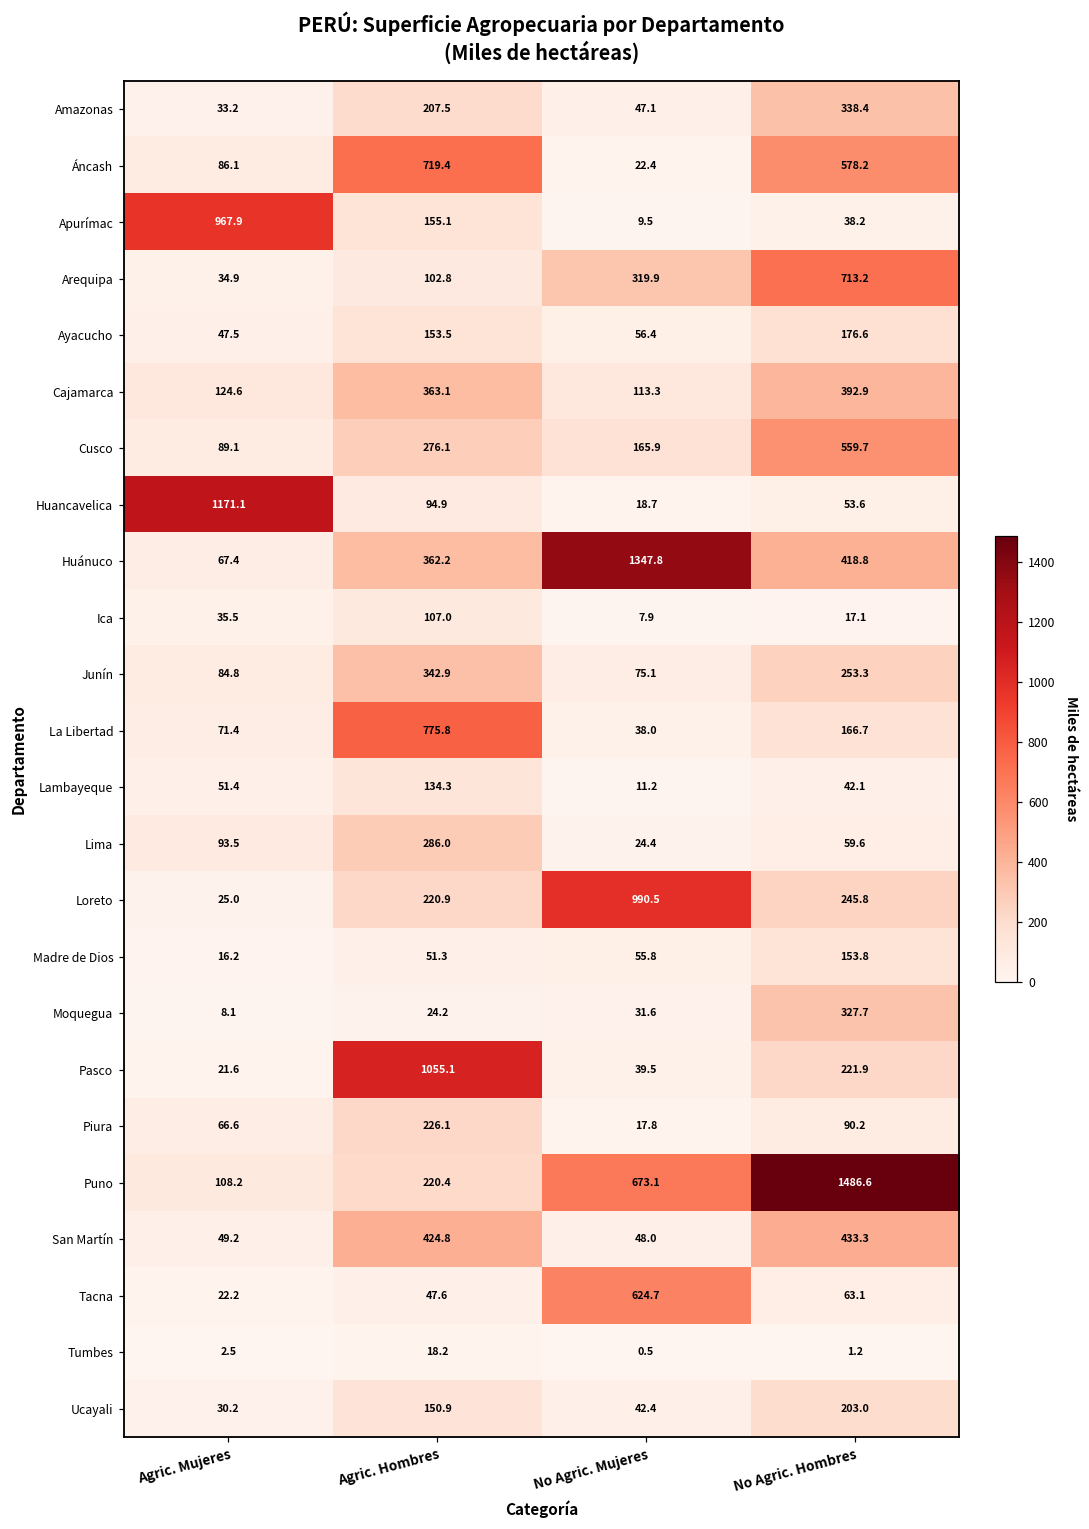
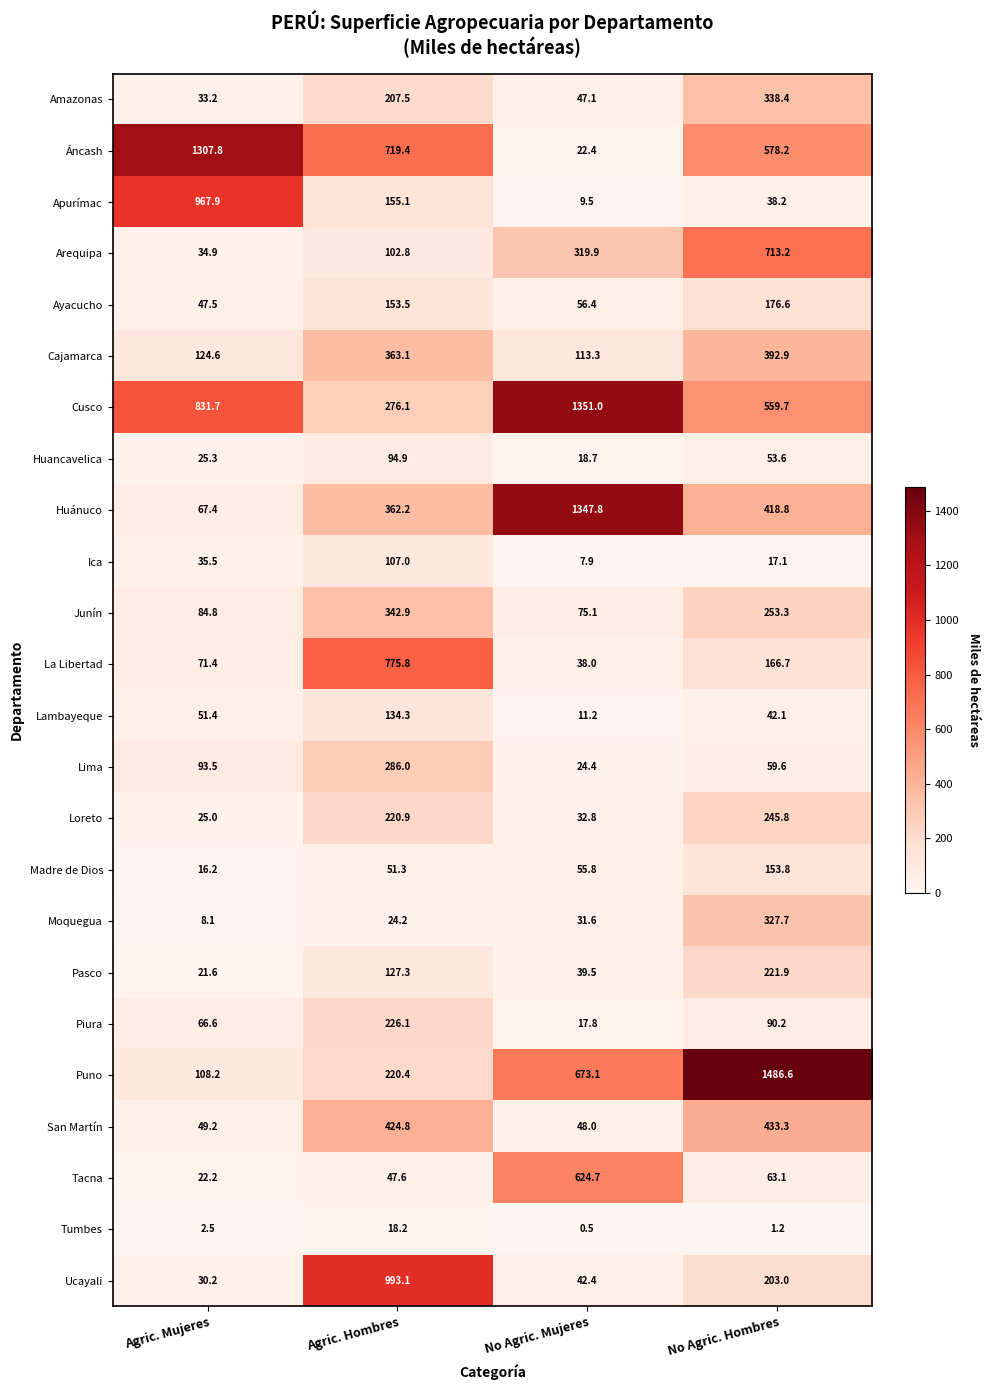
  {
    "Amazonas": {
      "Agric. Mujeres": 33.2,
      "Agric. Hombres": 207.5,
      "No Agric. Mujeres": 47.1,
      "No Agric. Hombres": 338.4
    },
    "Áncash": {
-     "Agric. Mujeres": 86.1,
+     "Agric. Mujeres": 1307.8,
      "Agric. Hombres": 719.4,
      "No Agric. Mujeres": 22.4,
      "No Agric. Hombres": 578.2
    },
    "Apurímac": {
      "Agric. Mujeres": 967.9,
      "Agric. Hombres": 155.1,
      "No Agric. Mujeres": 9.5,
      "No Agric. Hombres": 38.2
    },
    "Arequipa": {
      "Agric. Mujeres": 34.9,
      "Agric. Hombres": 102.8,
      "No Agric. Mujeres": 319.9,
      "No Agric. Hombres": 713.2
    },
    "Ayacucho": {
      "Agric. Mujeres": 47.5,
      "Agric. Hombres": 153.5,
      "No Agric. Mujeres": 56.4,
      "No Agric. Hombres": 176.6
    },
    "Cajamarca": {
      "Agric. Mujeres": 124.6,
      "Agric. Hombres": 363.1,
      "No Agric. Mujeres": 113.3,
      "No Agric. Hombres": 392.9
    },
    "Cusco": {
-     "Agric. Mujeres": 89.1,
+     "Agric. Mujeres": 831.7,
      "Agric. Hombres": 276.1,
-     "No Agric. Mujeres": 165.9,
+     "No Agric. Mujeres": 1351.0,
      "No Agric. Hombres": 559.7
    },
    "Huancavelica": {
-     "Agric. Mujeres": 1171.1,
+     "Agric. Mujeres": 25.3,
      "Agric. Hombres": 94.9,
      "No Agric. Mujeres": 18.7,
      "No Agric. Hombres": 53.6
    },
    "Huánuco": {
      "Agric. Mujeres": 67.4,
      "Agric. Hombres": 362.2,
      "No Agric. Mujeres": 1347.8,
      "No Agric. Hombres": 418.8
    },
    "Ica": {
      "Agric. Mujeres": 35.5,
      "Agric. Hombres": 107.0,
      "No Agric. Mujeres": 7.9,
      "No Agric. Hombres": 17.1
    },
    "Junín": {
      "Agric. Mujeres": 84.8,
      "Agric. Hombres": 342.9,
      "No Agric. Mujeres": 75.1,
      "No Agric. Hombres": 253.3
    },
    "La Libertad": {
      "Agric. Mujeres": 71.4,
      "Agric. Hombres": 775.8,
      "No Agric. Mujeres": 38.0,
      "No Agric. Hombres": 166.7
    },
    "Lambayeque": {
      "Agric. Mujeres": 51.4,
      "Agric. Hombres": 134.3,
      "No Agric. Mujeres": 11.2,
      "No Agric. Hombres": 42.1
    },
    "Lima": {
      "Agric. Mujeres": 93.5,
      "Agric. Hombres": 286.0,
      "No Agric. Mujeres": 24.4,
      "No Agric. Hombres": 59.6
    },
    "Loreto": {
      "Agric. Mujeres": 25.0,
      "Agric. Hombres": 220.9,
-     "No Agric. Mujeres": 990.5,
+     "No Agric. Mujeres": 32.8,
      "No Agric. Hombres": 245.8
    },
    "Madre de Dios": {
      "Agric. Mujeres": 16.2,
      "Agric. Hombres": 51.3,
      "No Agric. Mujeres": 55.8,
      "No Agric. Hombres": 153.8
    },
    "Moquegua": {
      "Agric. Mujeres": 8.1,
      "Agric. Hombres": 24.2,
      "No Agric. Mujeres": 31.6,
      "No Agric. Hombres": 327.7
    },
    "Pasco": {
      "Agric. Mujeres": 21.6,
-     "Agric. Hombres": 1055.1,
+     "Agric. Hombres": 127.3,
      "No Agric. Mujeres": 39.5,
      "No Agric. Hombres": 221.9
    },
    "Piura": {
      "Agric. Mujeres": 66.6,
      "Agric. Hombres": 226.1,
      "No Agric. Mujeres": 17.8,
      "No Agric. Hombres": 90.2
    },
    "Puno": {
      "Agric. Mujeres": 108.2,
      "Agric. Hombres": 220.4,
      "No Agric. Mujeres": 673.1,
      "No Agric. Hombres": 1486.6
    },
    "San Martín": {
      "Agric. Mujeres": 49.2,
      "Agric. Hombres": 424.8,
      "No Agric. Mujeres": 48.0,
      "No Agric. Hombres": 433.3
    },
    "Tacna": {
      "Agric. Mujeres": 22.2,
      "Agric. Hombres": 47.6,
      "No Agric. Mujeres": 624.7,
      "No Agric. Hombres": 63.1
    },
    "Tumbes": {
      "Agric. Mujeres": 2.5,
      "Agric. Hombres": 18.2,
      "No Agric. Mujeres": 0.5,
      "No Agric. Hombres": 1.2
    },
    "Ucayali": {
      "Agric. Mujeres": 30.2,
-     "Agric. Hombres": 150.9,
+     "Agric. Hombres": 993.1,
      "No Agric. Mujeres": 42.4,
      "No Agric. Hombres": 203.0
    }
  }
